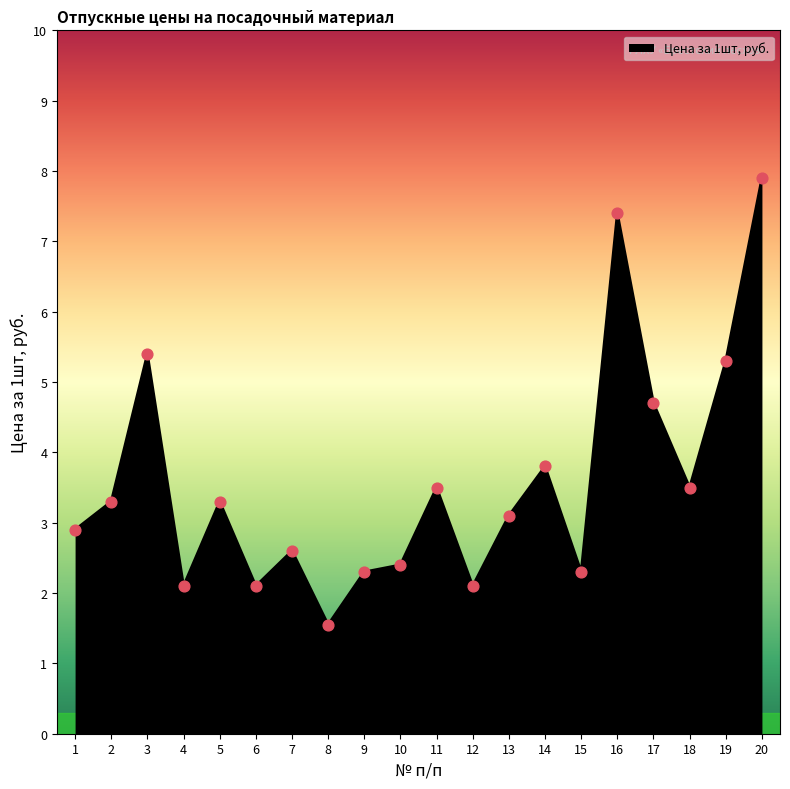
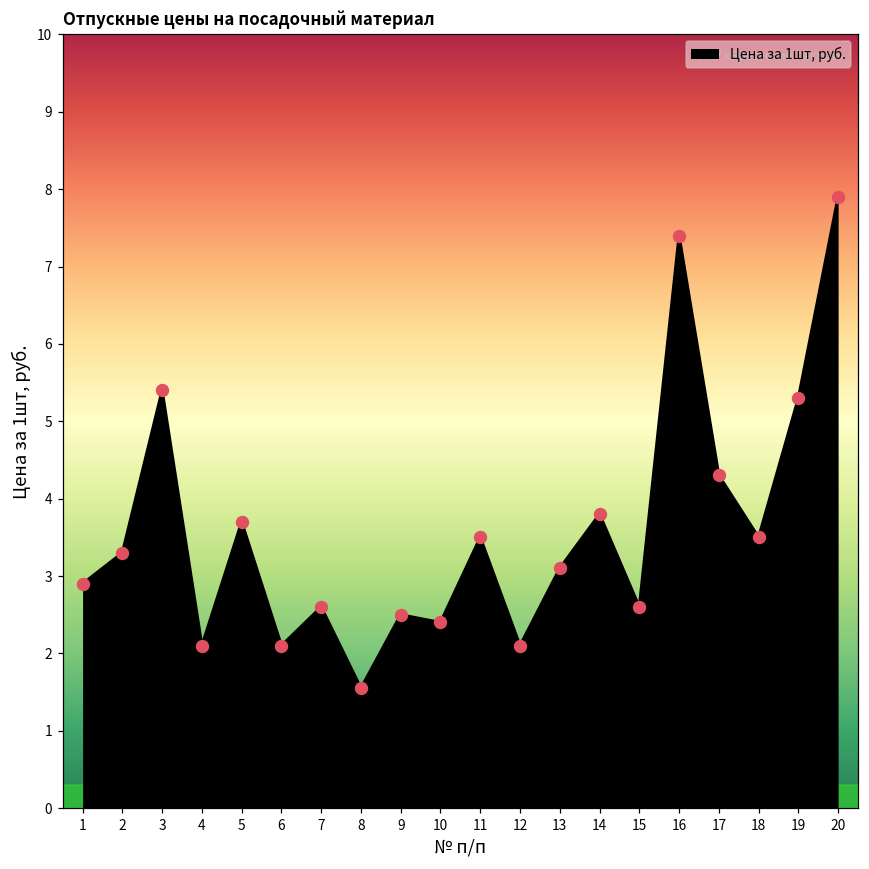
  {
    "1": 2.9,
    "2": 3.3,
    "3": 5.4,
    "4": 2.1,
-   "5": 3.3,
+   "5": 3.7,
    "6": 2.1,
    "7": 2.6,
    "8": 1.6,
-   "9": 2.3,
+   "9": 2.5,
    "10": 2.4,
    "11": 3.5,
    "12": 2.1,
    "13": 3.1,
    "14": 3.8,
-   "15": 2.3,
+   "15": 2.6,
    "16": 7.4,
-   "17": 4.7,
+   "17": 4.3,
    "18": 3.5,
    "19": 5.3,
    "20": 7.9
  }
